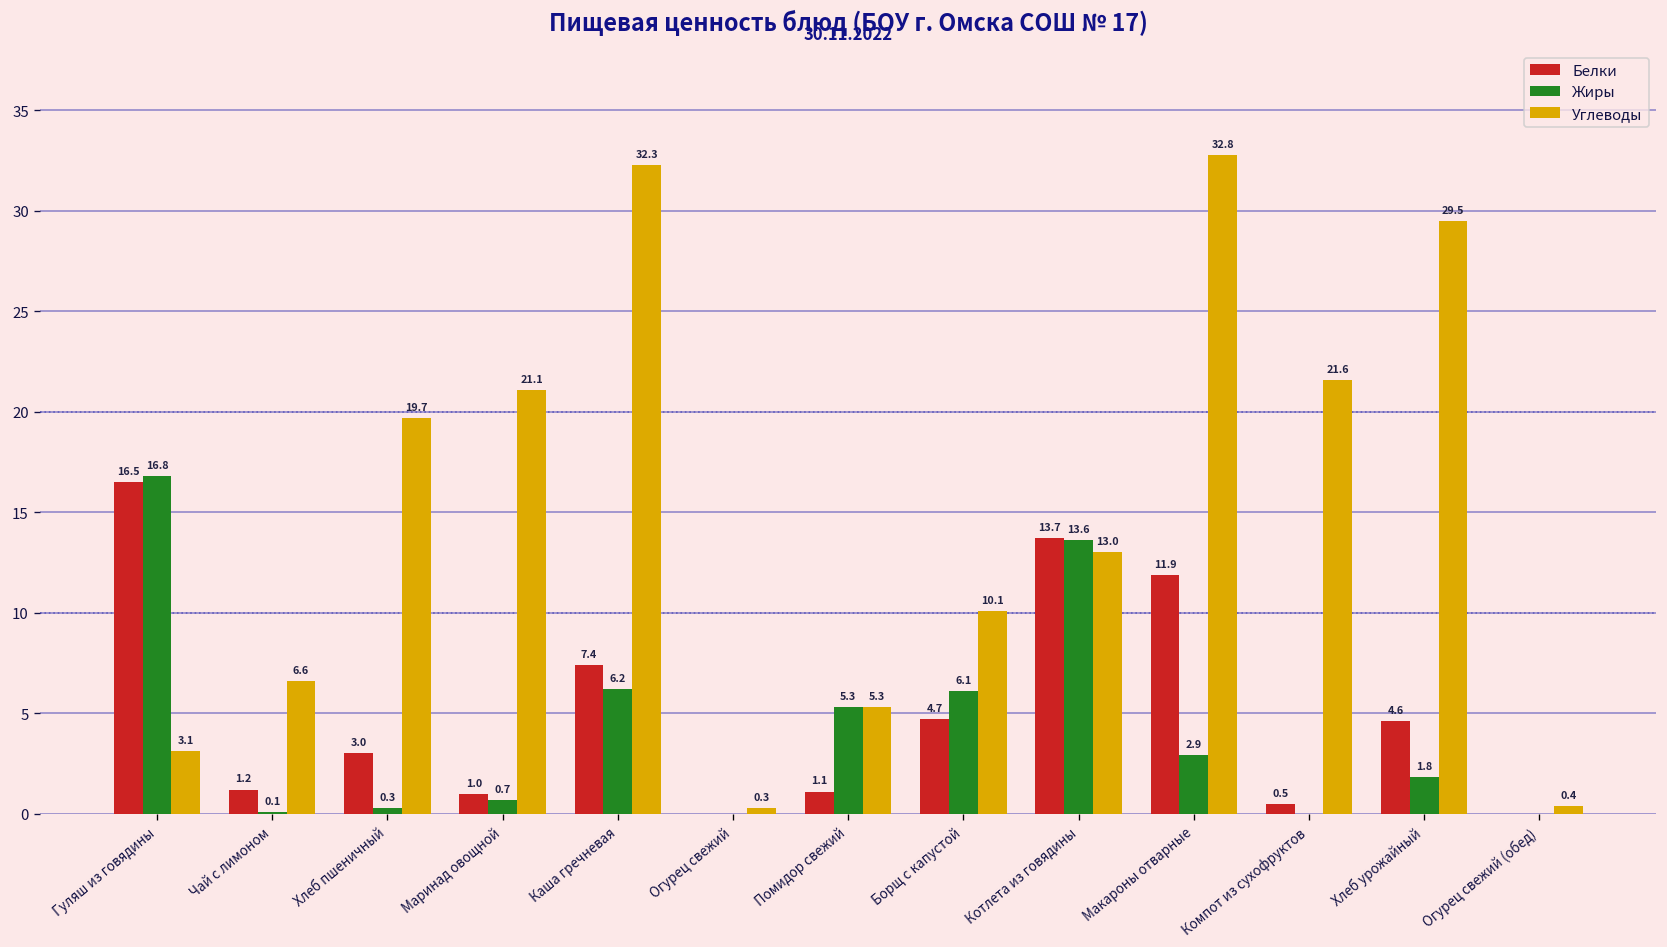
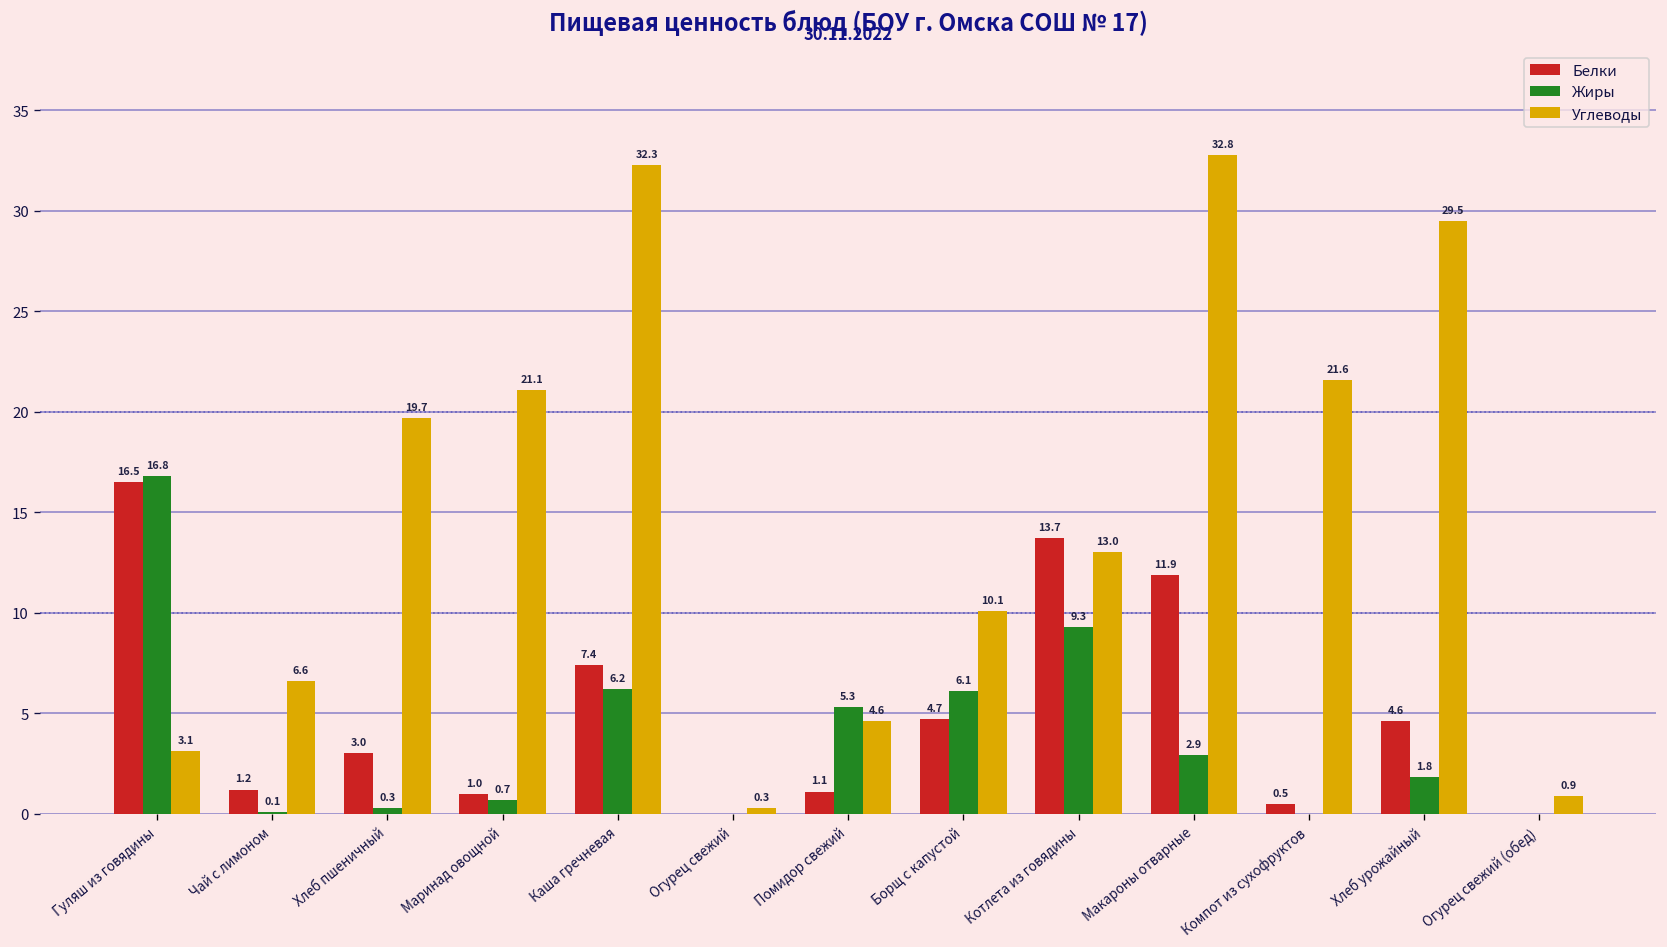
  {
    "Белки": {
      "Гуляш из говядины": 16.5,
      "Чай с лимоном": 1.2,
      "Хлеб пшеничный": 3.0,
      "Маринад овощной": 1.0,
      "Каша гречневая": 7.4,
      "Помидор свежий": 1.1,
      "Борщ с капустой": 4.7,
      "Котлета из говядины": 13.7,
      "Макароны отварные": 11.9,
      "Компот из сухофруктов": 0.5,
      "Хлеб урожайный": 4.6
    },
    "Жиры": {
      "Гуляш из говядины": 16.8,
      "Чай с лимоном": 0.1,
      "Хлеб пшеничный": 0.3,
      "Маринад овощной": 0.7,
      "Каша гречневая": 6.2,
      "Помидор свежий": 5.3,
      "Борщ с капустой": 6.1,
-     "Котлета из говядины": 13.6,
+     "Котлета из говядины": 9.3,
      "Макароны отварные": 2.9,
      "Хлеб урожайный": 1.8
    },
    "Углеводы": {
      "Гуляш из говядины": 3.1,
      "Чай с лимоном": 6.6,
      "Хлеб пшеничный": 19.7,
      "Маринад овощной": 21.1,
      "Каша гречневая": 32.3,
      "Огурец свежий": 0.3,
-     "Помидор свежий": 5.3,
+     "Помидор свежий": 4.6,
      "Борщ с капустой": 10.1,
      "Котлета из говядины": 13.0,
      "Макароны отварные": 32.8,
      "Компот из сухофруктов": 21.6,
      "Хлеб урожайный": 29.5,
-     "Огурец свежий (обед)": 0.4
+     "Огурец свежий (обед)": 0.9
    }
  }
